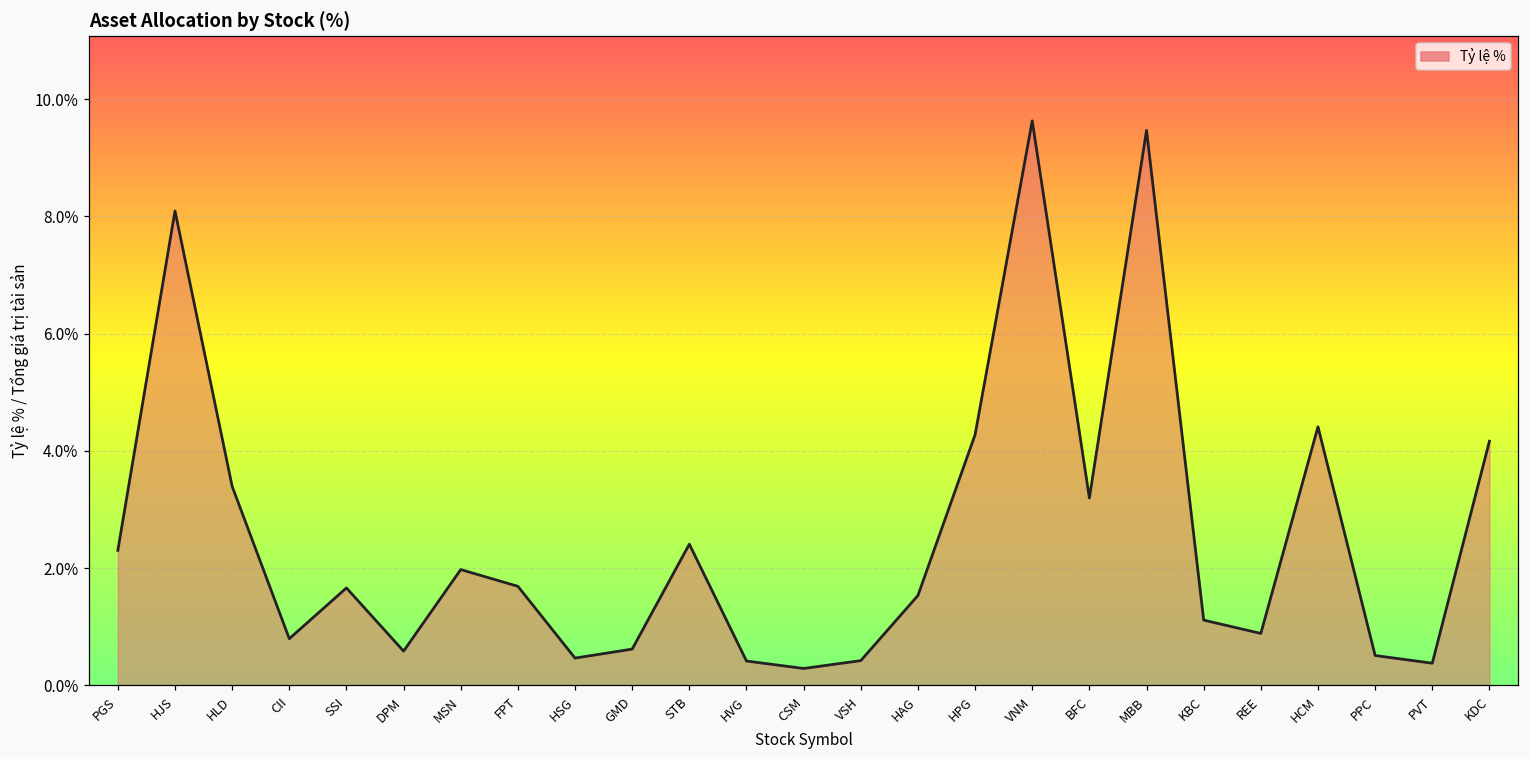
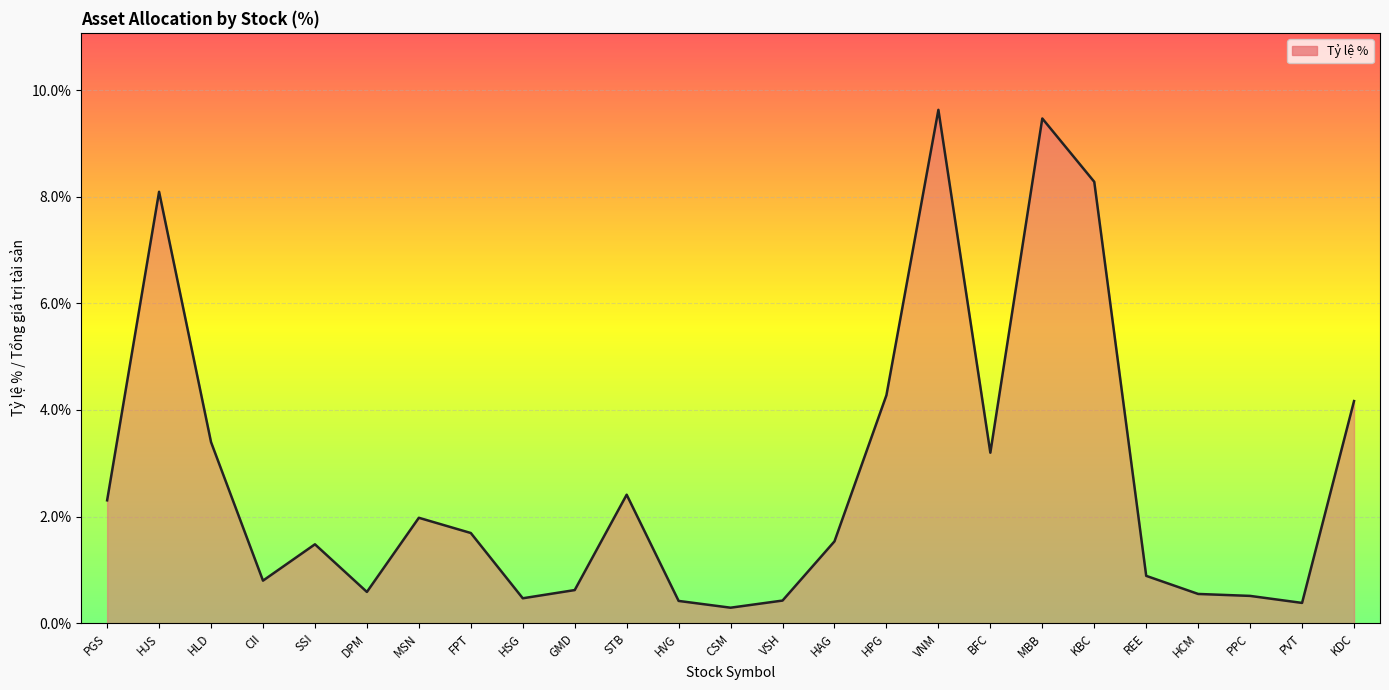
  {
    "PGS": "2.3%",
    "HJS": "8.1%",
    "HLD": "3.4%",
    "CII": "0.8%",
-   "SSI": "1.7%",
+   "SSI": "1.5%",
    "DPM": "0.6%",
    "MSN": "2.0%",
    "FPT": "1.7%",
    "HSG": "0.5%",
    "GMD": "0.6%",
    "STB": "2.4%",
    "HVG": "0.4%",
    "CSM": "0.3%",
    "VSH": "0.4%",
    "HAG": "1.5%",
    "HPG": "4.3%",
    "VNM": "9.6%",
    "BFC": "3.2%",
    "MBB": "9.5%",
-   "KBC": "1.1%",
+   "KBC": "8.3%",
    "REE": "0.9%",
-   "HCM": "4.4%",
+   "HCM": "0.5%",
    "PPC": "0.5%",
    "PVT": "0.4%",
    "KDC": "4.2%"
  }
